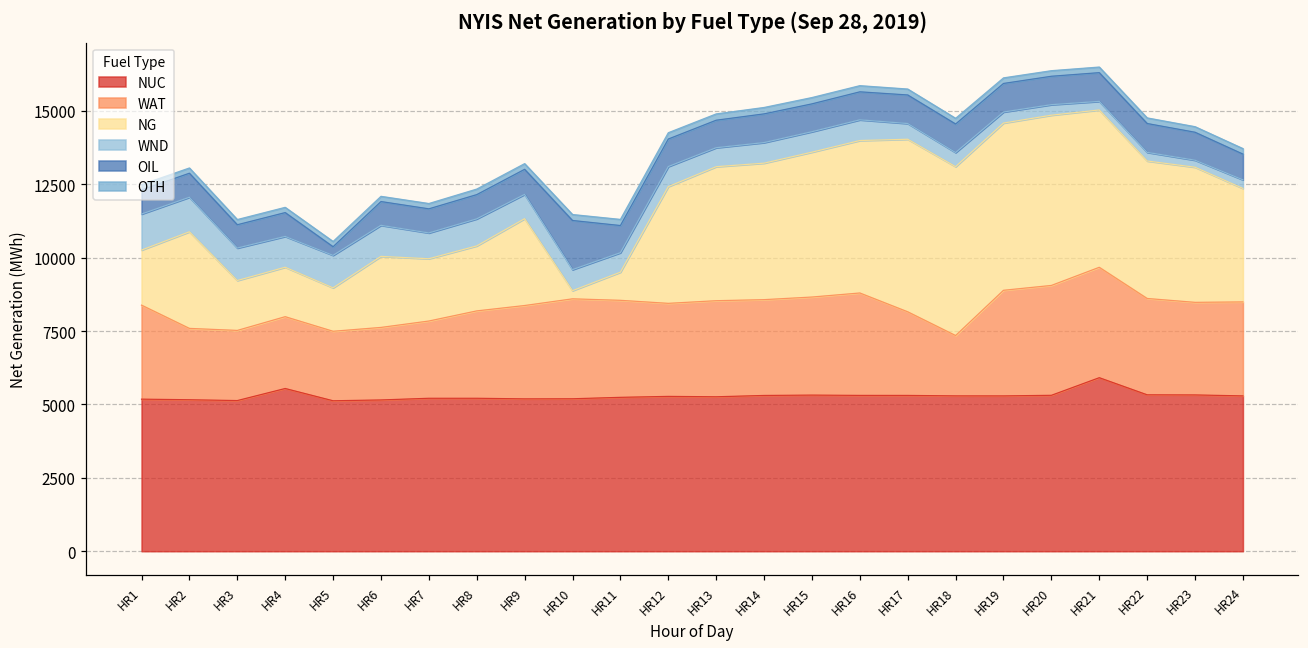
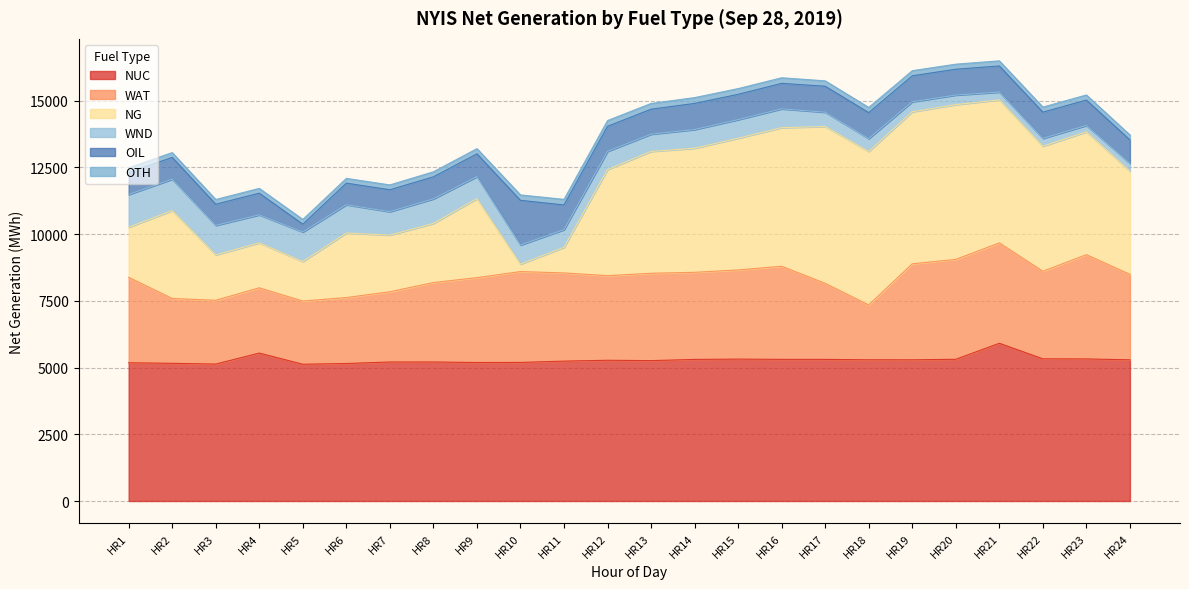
  {
    "NUC": {
      "HR1": 5200,
      "HR2": 5200,
      "HR3": 5100,
      "HR4": 5500,
      "HR5": 5100,
      "HR6": 5200,
      "HR7": 5200,
      "HR8": 5200,
      "HR9": 5200,
      "HR10": 5200,
      "HR11": 5200,
      "HR12": 5300,
      "HR13": 5300,
      "HR14": 5300,
      "HR15": 5300,
      "HR16": 5300,
      "HR17": 5300,
      "HR18": 5300,
      "HR19": 5300,
      "HR20": 5300,
      "HR21": 5900,
      "HR22": 5300,
      "HR23": 5300,
      "HR24": 5300
    },
    "WAT": {
      "HR1": 3200,
      "HR2": 2400,
      "HR3": 2400,
      "HR4": 2400,
      "HR5": 2400,
      "HR6": 2500,
      "HR7": 2600,
      "HR8": 3000,
      "HR9": 3200,
      "HR10": 3400,
      "HR11": 3300,
      "HR12": 3200,
      "HR13": 3300,
      "HR14": 3300,
      "HR15": 3300,
      "HR16": 3500,
      "HR17": 2800,
      "HR18": 2100,
      "HR19": 3600,
      "HR20": 3700,
      "HR21": 3800,
      "HR22": 3300,
-     "HR23": 3200,
+     "HR23": 3900,
      "HR24": 3200
    },
    "NG": {
      "HR1": 1900,
      "HR2": 3300,
      "HR3": 1700,
      "HR4": 1700,
      "HR5": 1500,
      "HR6": 2400,
      "HR7": 2100,
      "HR8": 2200,
      "HR9": 3000,
      "HR10": 300,
      "HR11": 1000,
      "HR12": 4000,
      "HR13": 4600,
      "HR14": 4600,
      "HR15": 4900,
      "HR16": 5200,
      "HR17": 5900,
      "HR18": 5800,
      "HR19": 5700,
      "HR20": 5800,
      "HR21": 5400,
      "HR22": 4700,
      "HR23": 4600,
      "HR24": 3900
    },
    "OIL": {
      "HR2": 800,
      "HR3": 800,
      "HR4": 800,
      "HR5": 300,
      "HR6": 800,
      "HR7": 800,
      "HR8": 800,
      "HR9": 900,
      "HR10": 1700,
      "HR11": 900,
      "HR12": 900,
      "HR13": 900,
      "HR14": 1000,
      "HR15": 900,
      "HR16": 1000,
      "HR17": 1000,
      "HR18": 1000,
      "HR19": 1000,
      "HR20": 1000,
      "HR21": 1000,
      "HR22": 1000,
      "HR23": 1000,
      "HR24": 900
    }
  }
